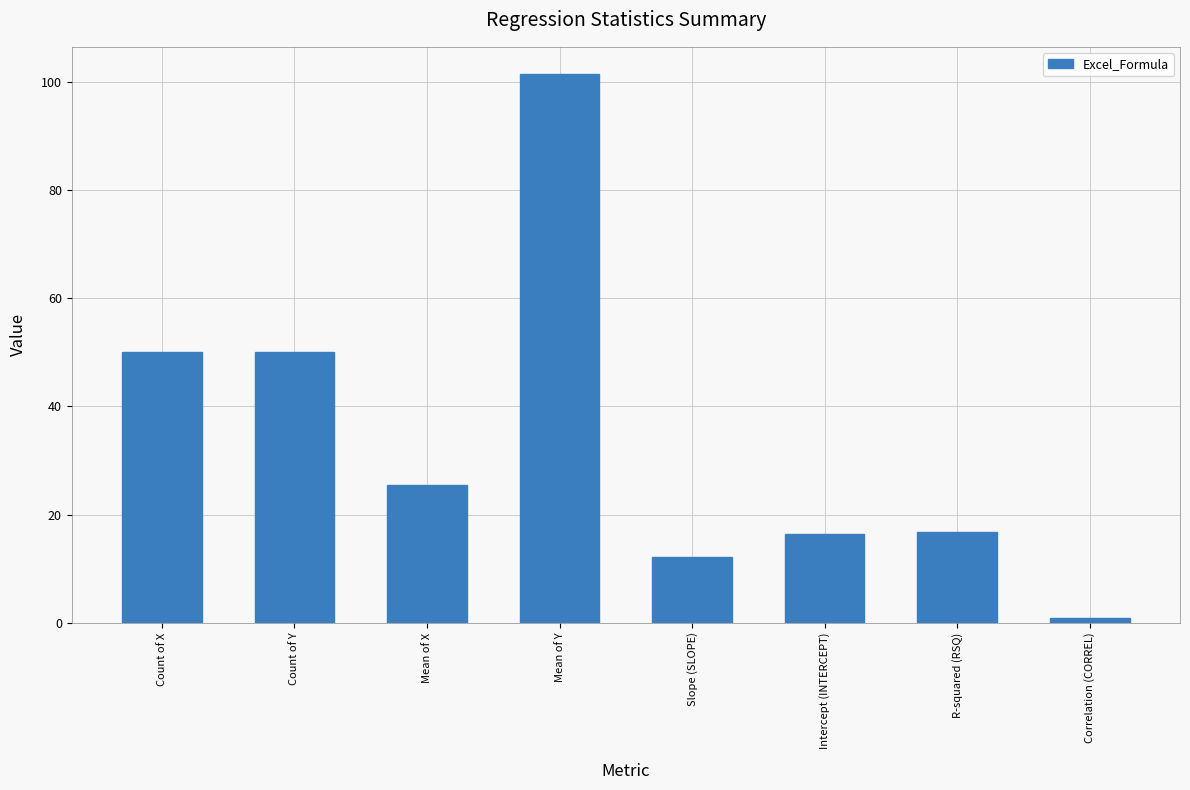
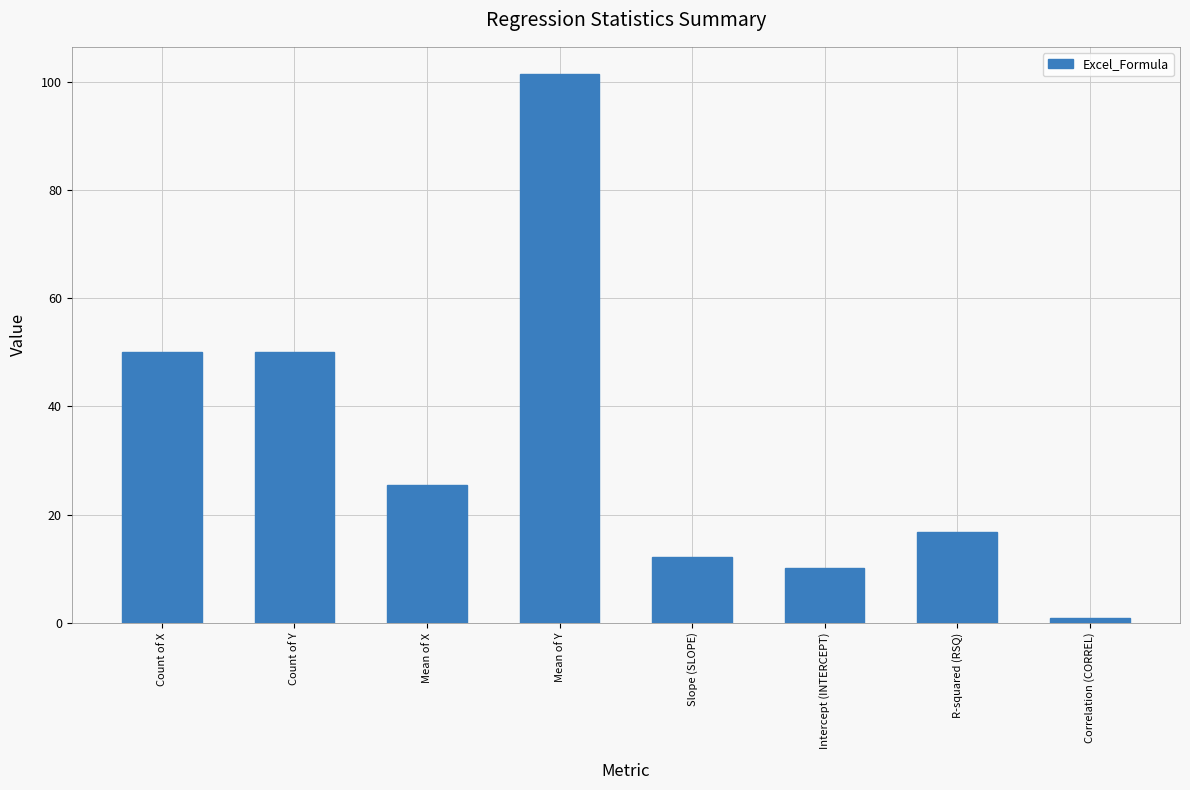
  {
    "Count of X": 50,
    "Count of Y": 50,
    "Mean of X": 26,
    "Mean of Y": 101,
    "Slope (SLOPE)": 12,
-   "Intercept (INTERCEPT)": 16,
+   "Intercept (INTERCEPT)": 10,
    "R-squared (RSQ)": 17,
    "Correlation (CORREL)": 1
  }
